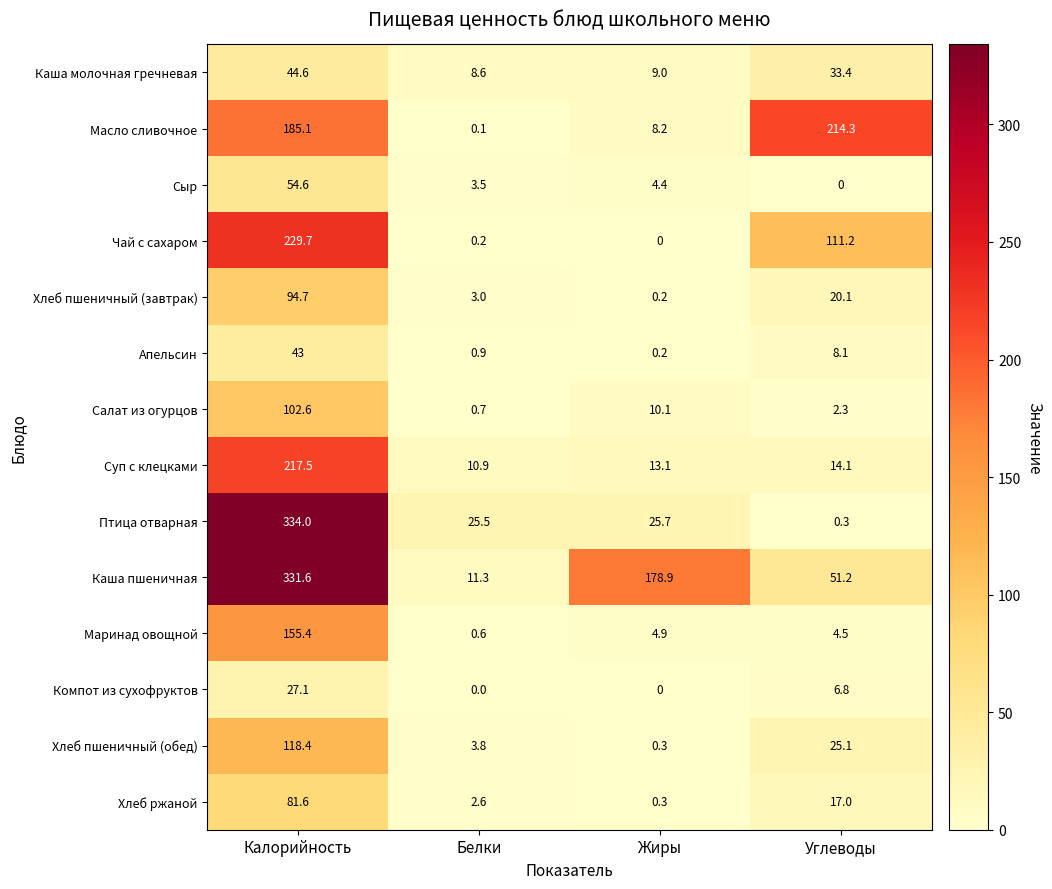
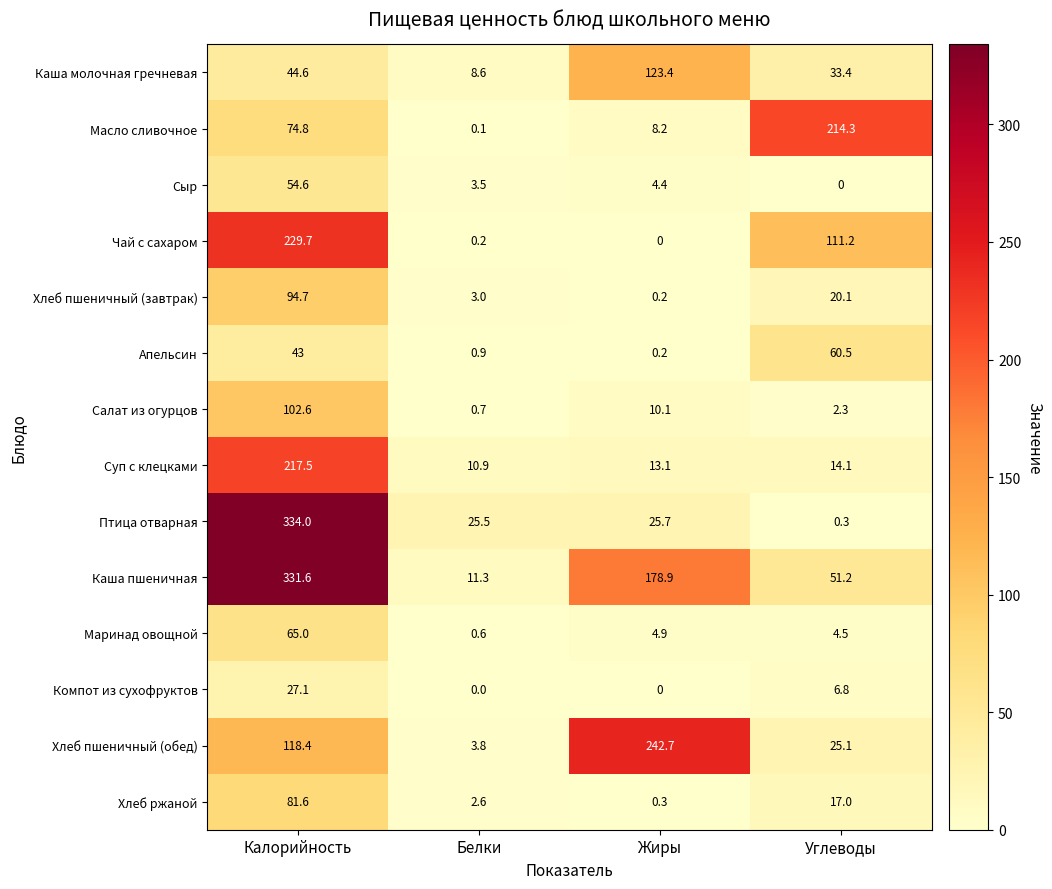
  {
    "Каша молочная гречневая": {
      "Калорийность": 44.6,
      "Белки": 8.6,
-     "Жиры": 9.0,
+     "Жиры": 123.4,
      "Углеводы": 33.4
    },
    "Масло сливочное": {
-     "Калорийность": 185.1,
+     "Калорийность": 74.8,
      "Белки": 0.1,
      "Жиры": 8.2,
      "Углеводы": 214.3
    },
    "Сыр": {
      "Калорийность": 54.6,
      "Белки": 3.5,
      "Жиры": 4.4,
      "Углеводы": 0
    },
    "Чай с сахаром": {
      "Калорийность": 229.7,
      "Белки": 0.2,
      "Жиры": 0,
      "Углеводы": 111.2
    },
    "Хлеб пшеничный (завтрак)": {
      "Калорийность": 94.7,
      "Белки": 3.0,
      "Жиры": 0.2,
      "Углеводы": 20.1
    },
    "Апельсин": {
      "Калорийность": 43,
      "Белки": 0.9,
      "Жиры": 0.2,
-     "Углеводы": 8.1
+     "Углеводы": 60.5
    },
    "Салат из огурцов": {
      "Калорийность": 102.6,
      "Белки": 0.7,
      "Жиры": 10.1,
      "Углеводы": 2.3
    },
    "Суп с клецками": {
      "Калорийность": 217.5,
      "Белки": 10.9,
      "Жиры": 13.1,
      "Углеводы": 14.1
    },
    "Птица отварная": {
      "Калорийность": 334.0,
      "Белки": 25.5,
      "Жиры": 25.7,
      "Углеводы": 0.3
    },
    "Каша пшеничная": {
      "Калорийность": 331.6,
      "Белки": 11.3,
      "Жиры": 178.9,
      "Углеводы": 51.2
    },
    "Маринад овощной": {
-     "Калорийность": 155.4,
+     "Калорийность": 65.0,
      "Белки": 0.6,
      "Жиры": 4.9,
      "Углеводы": 4.5
    },
    "Компот из сухофруктов": {
      "Калорийность": 27.1,
      "Белки": 0.0,
      "Жиры": 0,
      "Углеводы": 6.8
    },
    "Хлеб пшеничный (обед)": {
      "Калорийность": 118.4,
      "Белки": 3.8,
-     "Жиры": 0.3,
+     "Жиры": 242.7,
      "Углеводы": 25.1
    },
    "Хлеб ржаной": {
      "Калорийность": 81.6,
      "Белки": 2.6,
      "Жиры": 0.3,
      "Углеводы": 17.0
    }
  }
